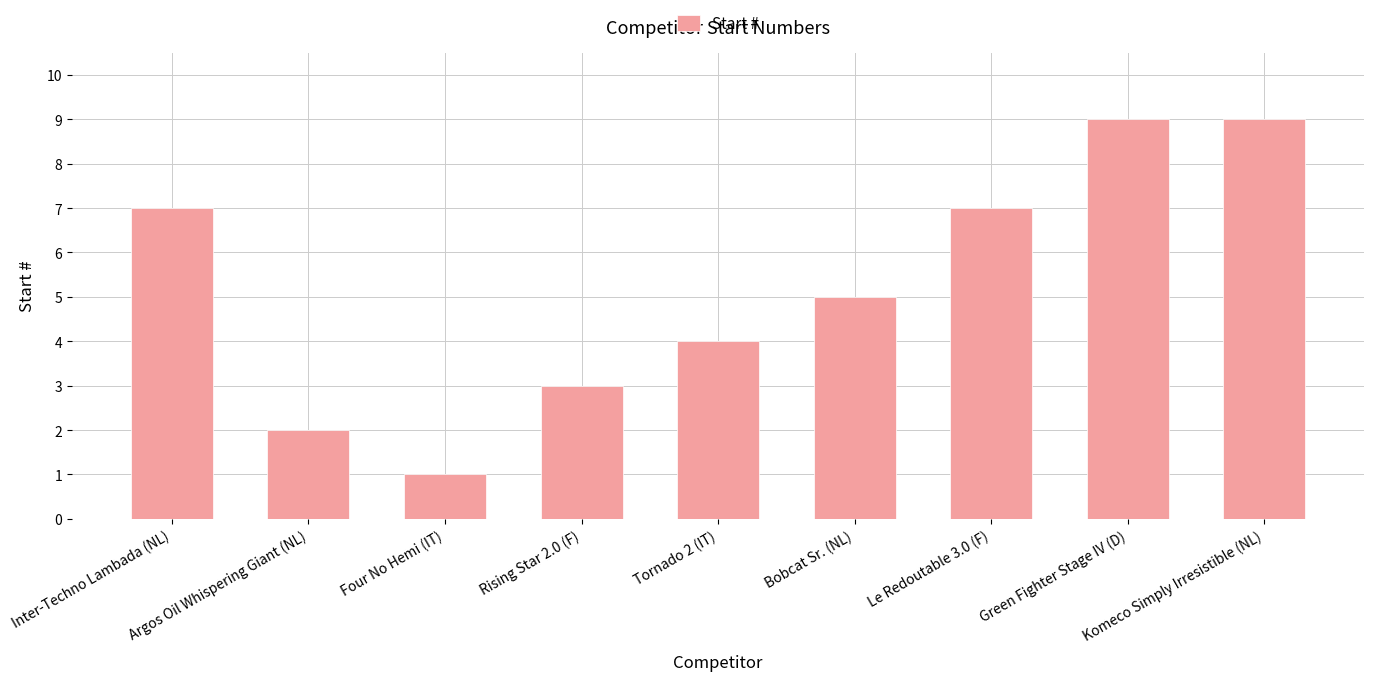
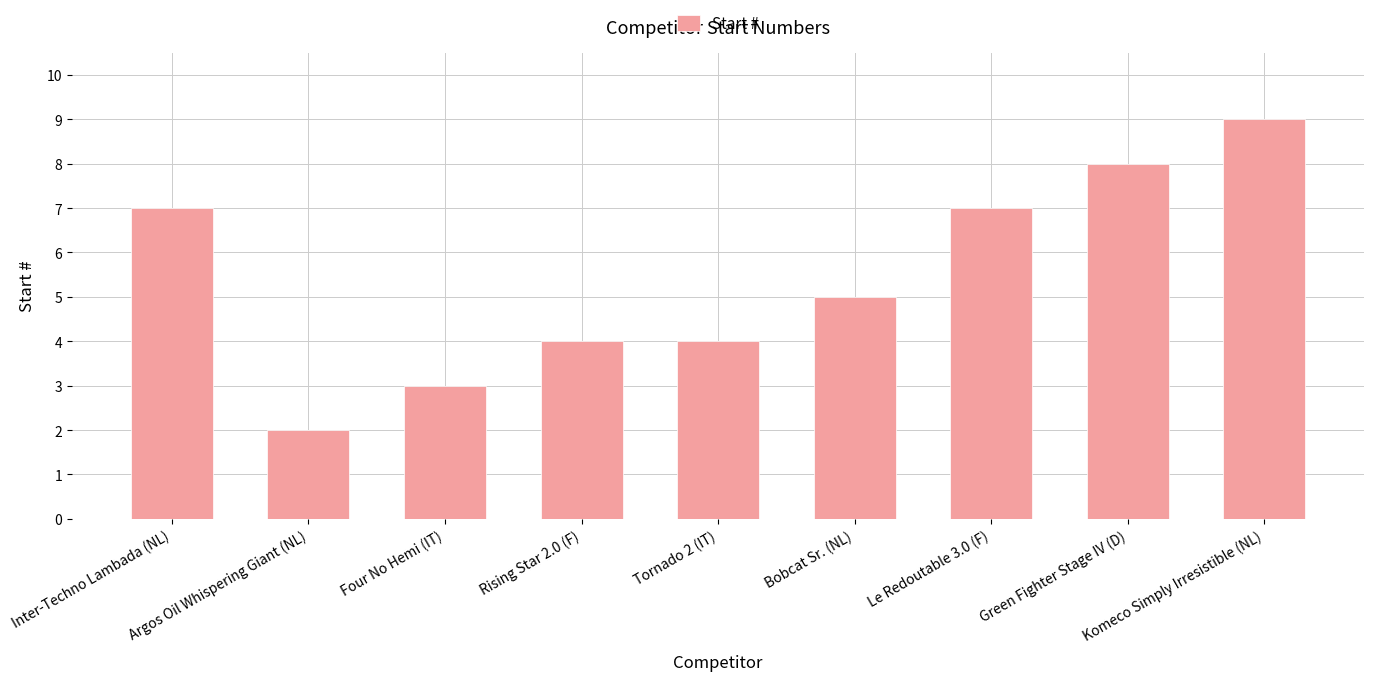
  {
    "Inter-Techno Lambada (NL)": 7,
    "Argos Oil Whispering Giant (NL)": 2,
-   "Four No Hemi (IT)": 1,
-   "Rising Star 2.0 (F)": 3,
+   "Four No Hemi (IT)": 3,
+   "Rising Star 2.0 (F)": 4,
    "Tornado 2 (IT)": 4,
    "Bobcat Sr. (NL)": 5,
    "Le Redoutable 3.0 (F)": 7,
-   "Green Fighter Stage IV (D)": 9,
+   "Green Fighter Stage IV (D)": 8,
    "Komeco Simply Irresistible (NL)": 9
  }
